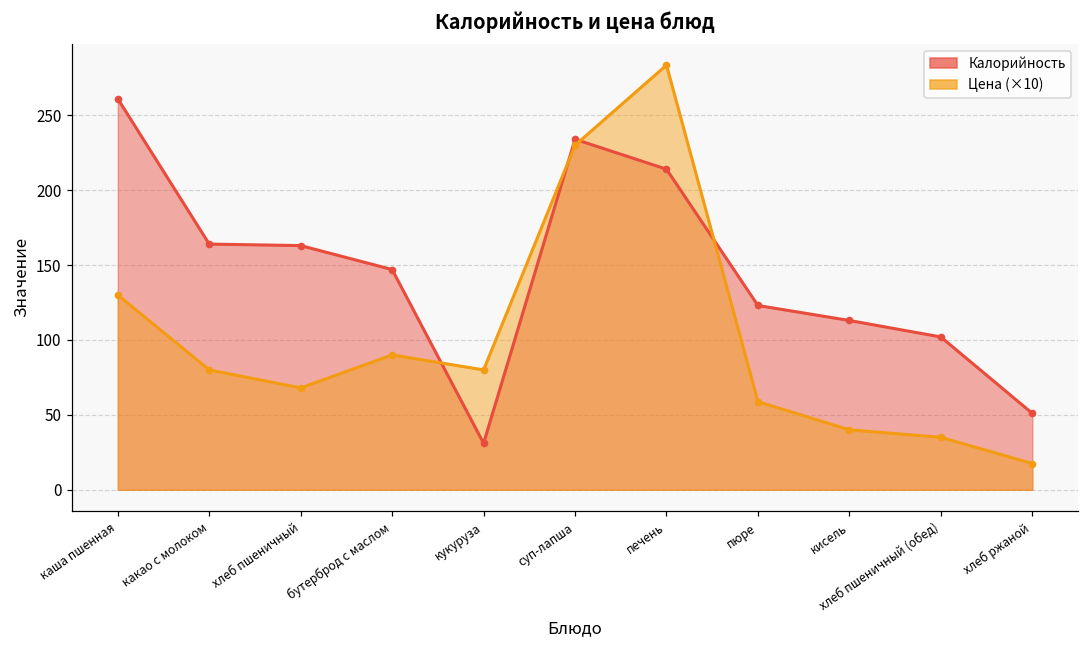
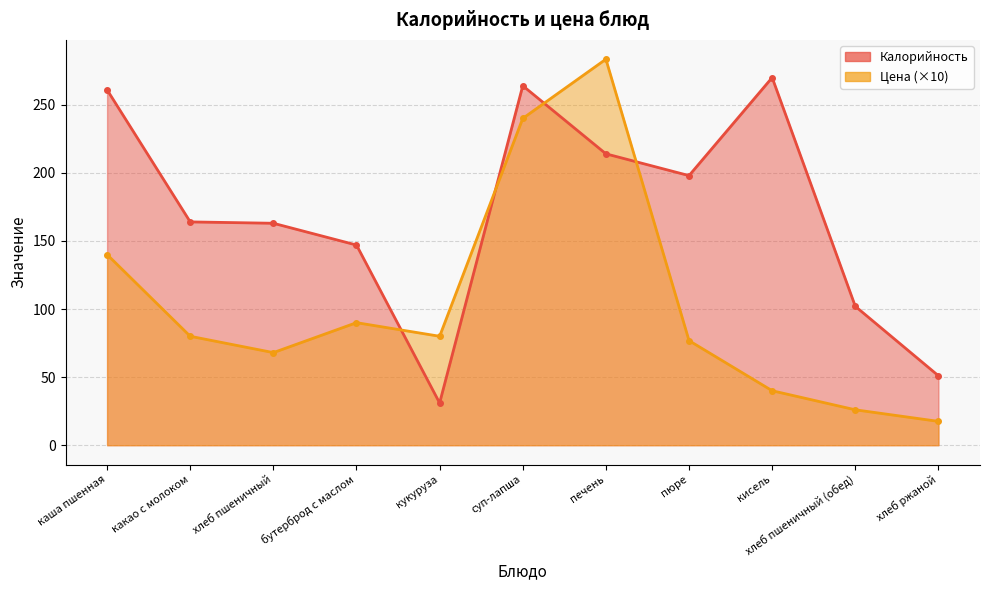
  {
    "Калорийность": {
      "каша пшенная": 261,
      "какао с молоком": 164,
      "хлеб пшеничный": 163,
      "бутерброд с маслом": 147,
      "кукуруза": 31,
-     "суп-лапша": 234,
+     "суп-лапша": 264,
      "печень": 214,
-     "пюре": 123,
-     "кисель": 113,
+     "пюре": 198,
+     "кисель": 270,
      "хлеб пшеничный (обед)": 102,
      "хлеб ржаной": 51
    },
    "Цена (×10)": {
-     "каша пшенная": 130,
+     "каша пшенная": 140,
      "какао с молоком": 80,
      "хлеб пшеничный": 68,
      "бутерброд с маслом": 90,
      "кукуруза": 80,
-     "суп-лапша": 230,
+     "суп-лапша": 240,
      "печень": 284,
-     "пюре": 59,
+     "пюре": 77,
      "кисель": 40,
-     "хлеб пшеничный (обед)": 35,
+     "хлеб пшеничный (обед)": 26,
      "хлеб ржаной": 18
    }
  }
